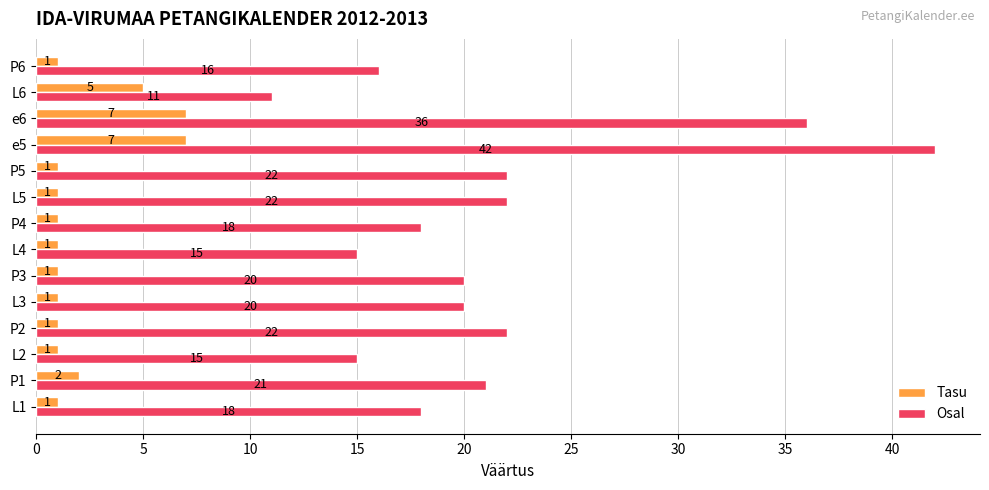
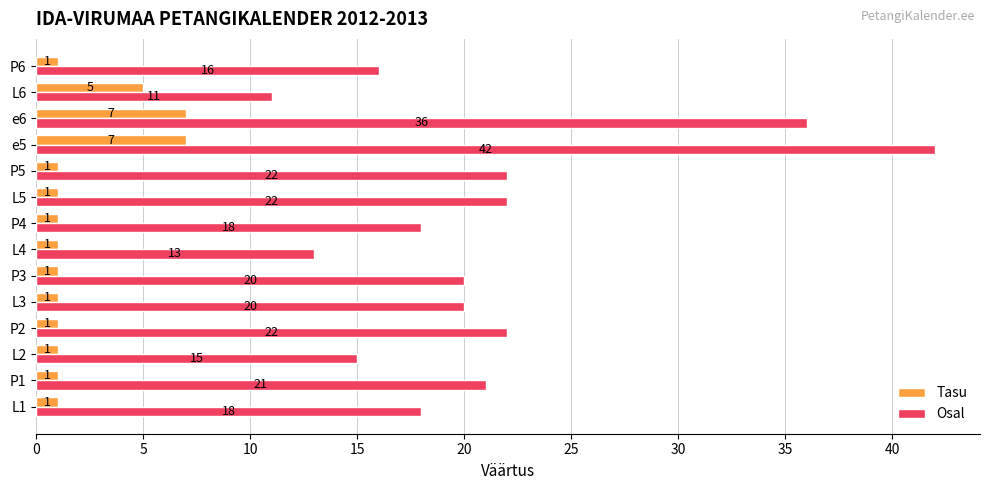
  {
    "Tasu": {
      "P6": 1,
      "L6": 5,
      "e6": 7,
      "e5": 7,
      "P5": 1,
      "L5": 1,
      "P4": 1,
      "L4": 1,
      "P3": 1,
      "L3": 1,
      "P2": 1,
      "L2": 1,
-     "P1": 2,
+     "P1": 1,
      "L1": 1
    },
    "Osal": {
      "P6": 16,
      "L6": 11,
      "e6": 36,
      "e5": 42,
      "P5": 22,
      "L5": 22,
      "P4": 18,
-     "L4": 15,
+     "L4": 13,
      "P3": 20,
      "L3": 20,
      "P2": 22,
      "L2": 15,
      "P1": 21,
      "L1": 18
    }
  }
